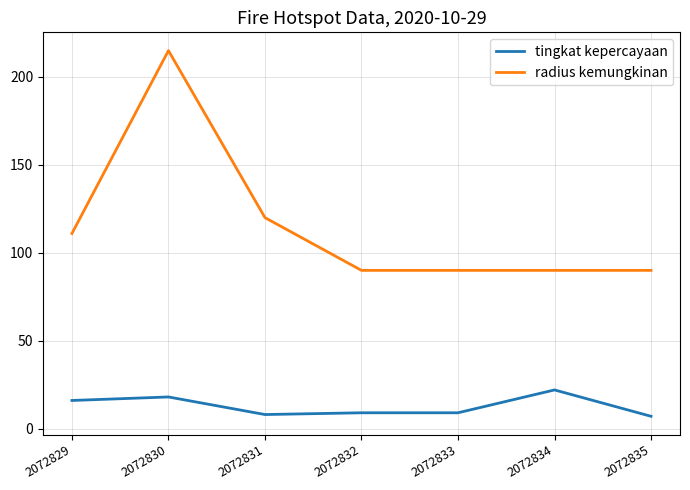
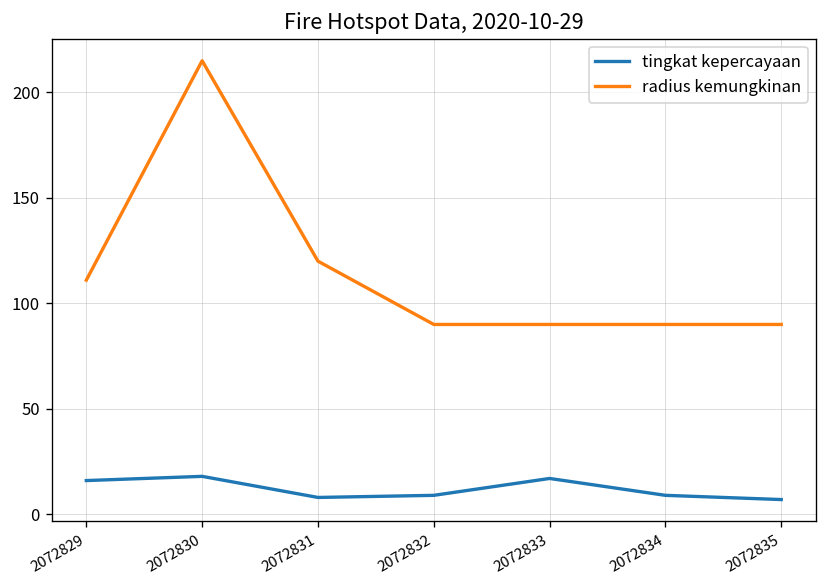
  {
    "tingkat kepercayaan": {
      "2072829": 16,
      "2072830": 18,
      "2072831": 8,
      "2072832": 9,
-     "2072833": 9,
-     "2072834": 22,
+     "2072833": 17,
+     "2072834": 9,
      "2072835": 7
    },
    "radius kemungkinan": {
      "2072829": 111,
      "2072830": 215,
      "2072831": 120,
      "2072832": 90,
      "2072833": 90,
      "2072834": 90,
      "2072835": 90
    }
  }
